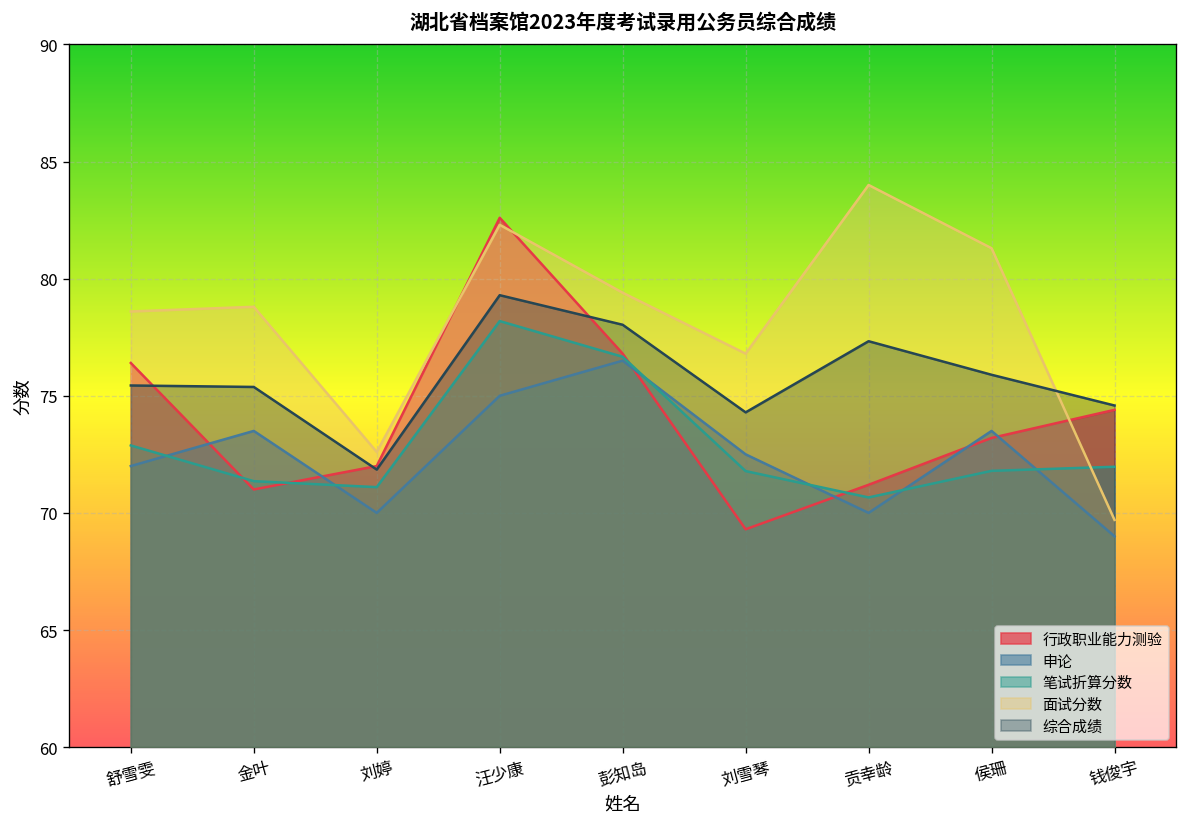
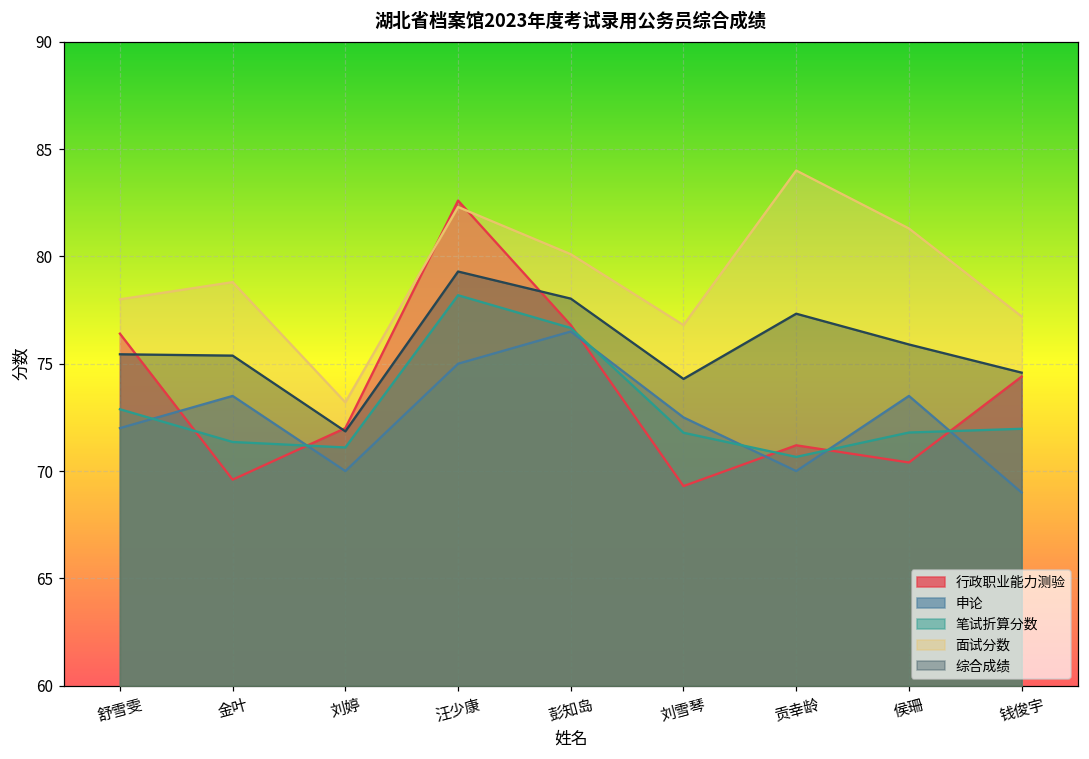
  {
    "行政职业能力测验": {
      "舒雪雯": 76.4,
-     "金叶": 71.0,
+     "金叶": 69.6,
      "刘婷": 72.0,
      "汪少康": 82.6,
      "彭知岛": 76.8,
      "刘雪琴": 69.3,
      "贡幸龄": 71.2,
-     "侯珊": 73.2,
+     "侯珊": 70.4,
      "钱俊宇": 74.4
    },
    "面试分数": {
-     "舒雪雯": 78.6,
+     "舒雪雯": 78.0,
      "金叶": 78.8,
-     "刘婷": 72.6,
+     "刘婷": 73.2,
      "汪少康": 82.3,
-     "彭知岛": 79.4,
+     "彭知岛": 80.1,
      "刘雪琴": 76.8,
      "贡幸龄": 84.0,
      "侯珊": 81.3,
-     "钱俊宇": 69.7
+     "钱俊宇": 77.2
    }
  }
